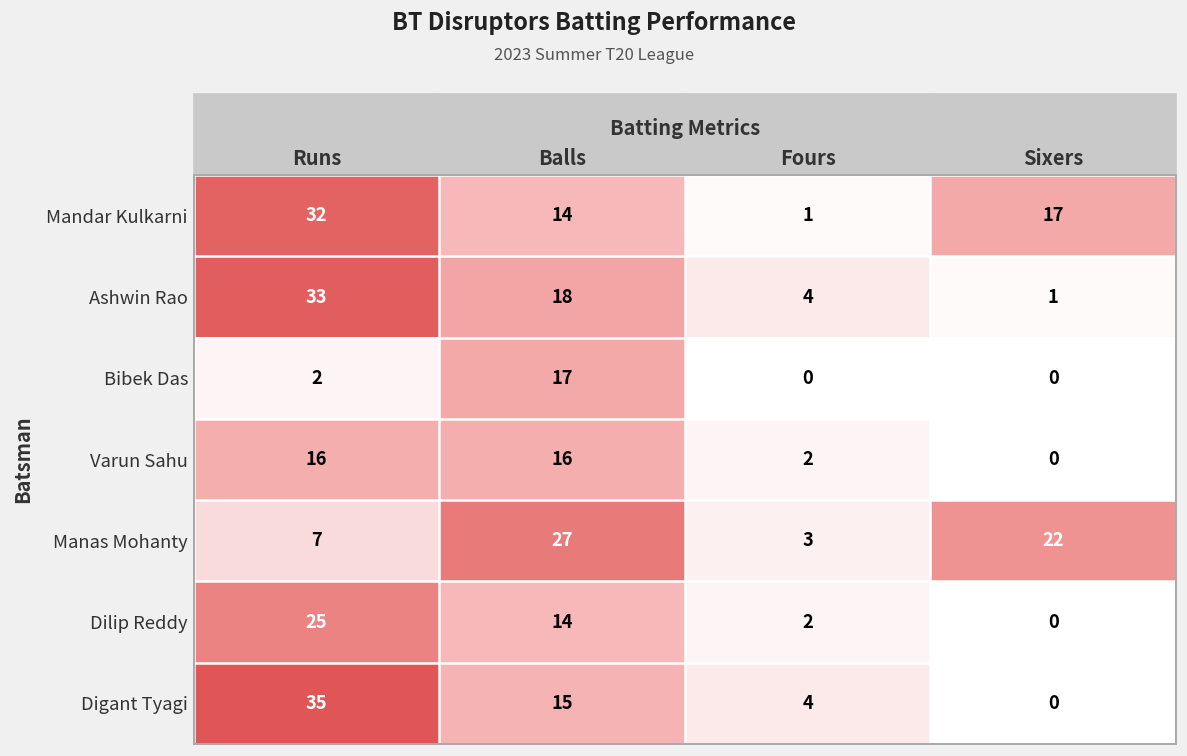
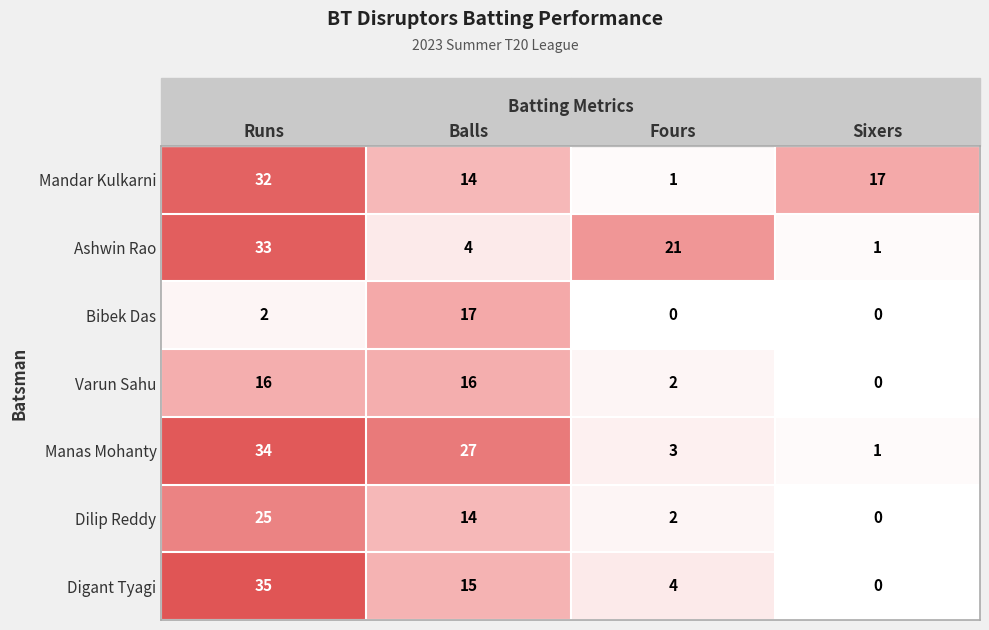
  {
    "Mandar Kulkarni": {
      "Runs": 32,
      "Balls": 14,
      "Fours": 1,
      "Sixers": 17
    },
    "Ashwin Rao": {
      "Runs": 33,
-     "Balls": 18,
-     "Fours": 4,
+     "Balls": 4,
+     "Fours": 21,
      "Sixers": 1
    },
    "Bibek Das": {
      "Runs": 2,
      "Balls": 17,
      "Fours": 0,
      "Sixers": 0
    },
    "Varun Sahu": {
      "Runs": 16,
      "Balls": 16,
      "Fours": 2,
      "Sixers": 0
    },
    "Manas Mohanty": {
-     "Runs": 7,
+     "Runs": 34,
      "Balls": 27,
      "Fours": 3,
-     "Sixers": 22
+     "Sixers": 1
    },
    "Dilip Reddy": {
      "Runs": 25,
      "Balls": 14,
      "Fours": 2,
      "Sixers": 0
    },
    "Digant Tyagi": {
      "Runs": 35,
      "Balls": 15,
      "Fours": 4,
      "Sixers": 0
    }
  }
